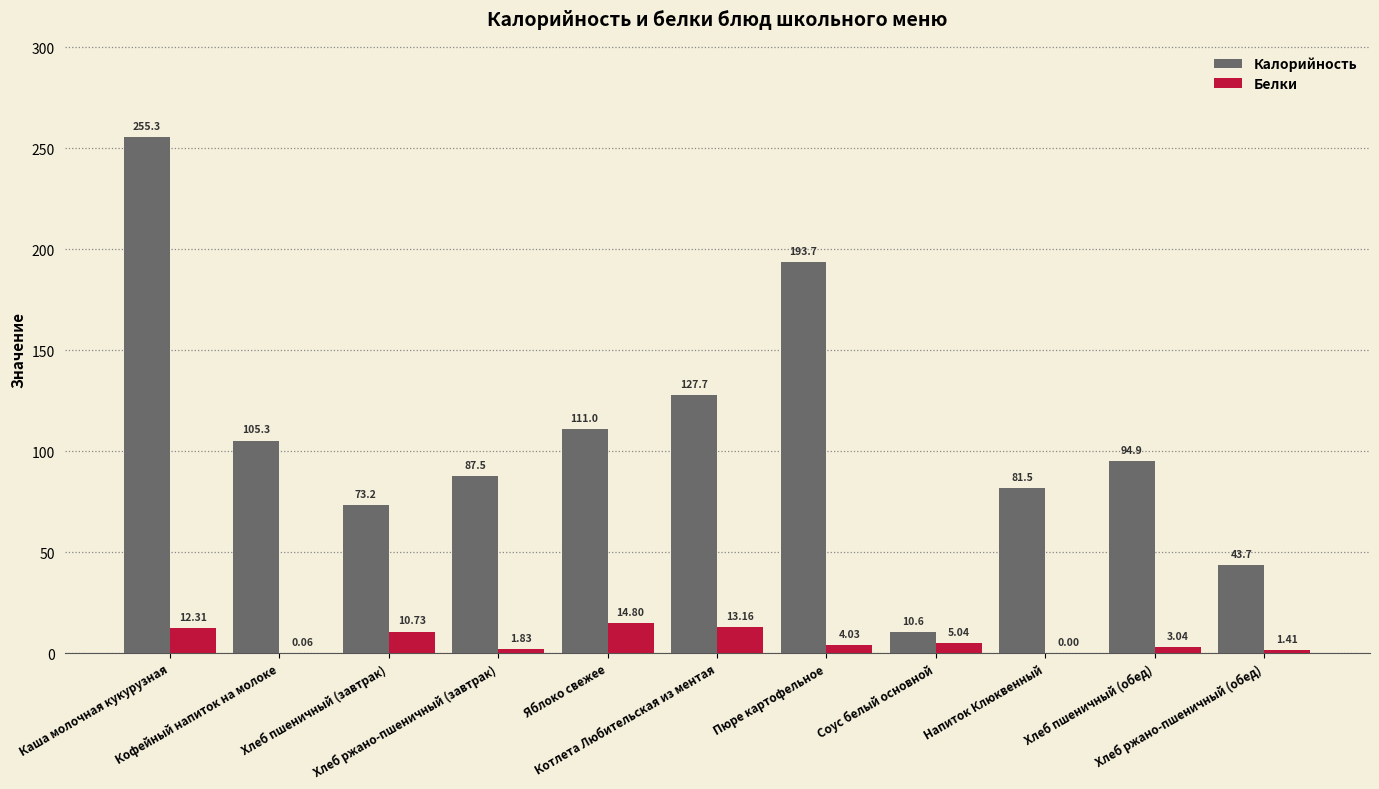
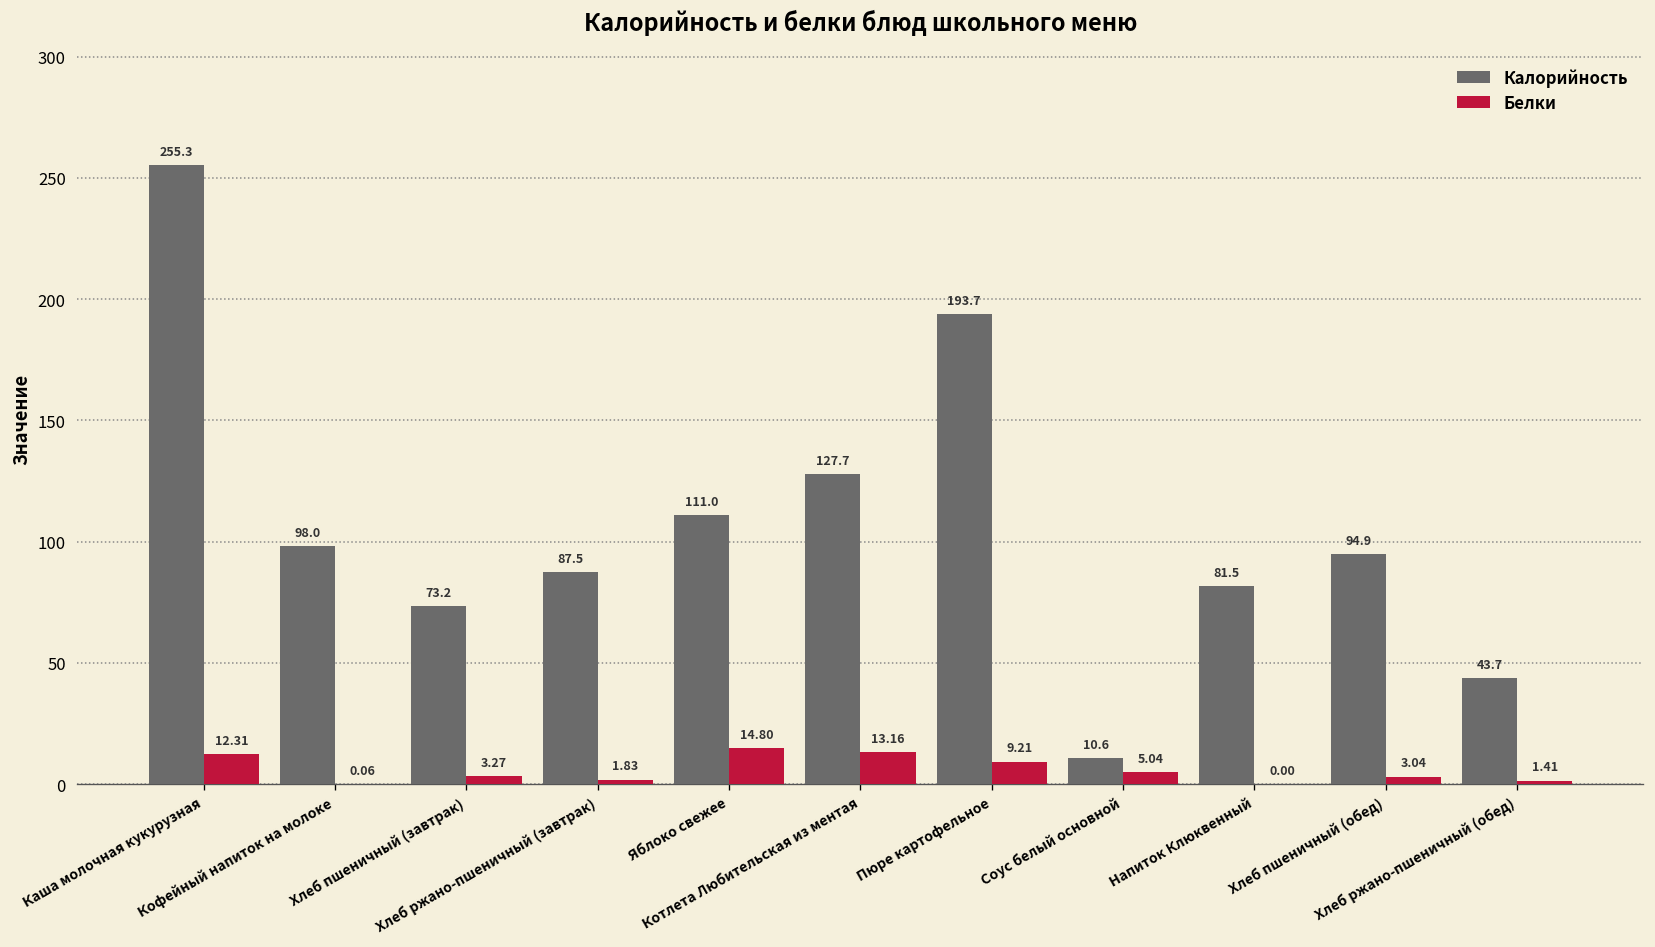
  {
    "Калорийность": {
      "Каша молочная кукурузная": 255.3,
-     "Кофейный напиток на молоке": 105.3,
+     "Кофейный напиток на молоке": 98.0,
      "Хлеб пшеничный (завтрак)": 73.2,
      "Хлеб ржано-пшеничный (завтрак)": 87.5,
      "Яблоко свежее": 111.0,
      "Котлета Любительская из ментая": 127.7,
      "Пюре картофельное": 193.7,
      "Соус белый основной": 10.6,
      "Напиток Клюквенный": 81.5,
      "Хлеб пшеничный (обед)": 94.9,
      "Хлеб ржано-пшеничный (обед)": 43.7
    },
    "Белки": {
      "Каша молочная кукурузная": 12.31,
      "Кофейный напиток на молоке": 0.06,
-     "Хлеб пшеничный (завтрак)": 10.73,
+     "Хлеб пшеничный (завтрак)": 3.27,
      "Хлеб ржано-пшеничный (завтрак)": 1.83,
      "Яблоко свежее": 14.80,
      "Котлета Любительская из ментая": 13.16,
-     "Пюре картофельное": 4.03,
+     "Пюре картофельное": 9.21,
      "Соус белый основной": 5.04,
      "Напиток Клюквенный": 0.00,
      "Хлеб пшеничный (обед)": 3.04,
      "Хлеб ржано-пшеничный (обед)": 1.41
    }
  }
